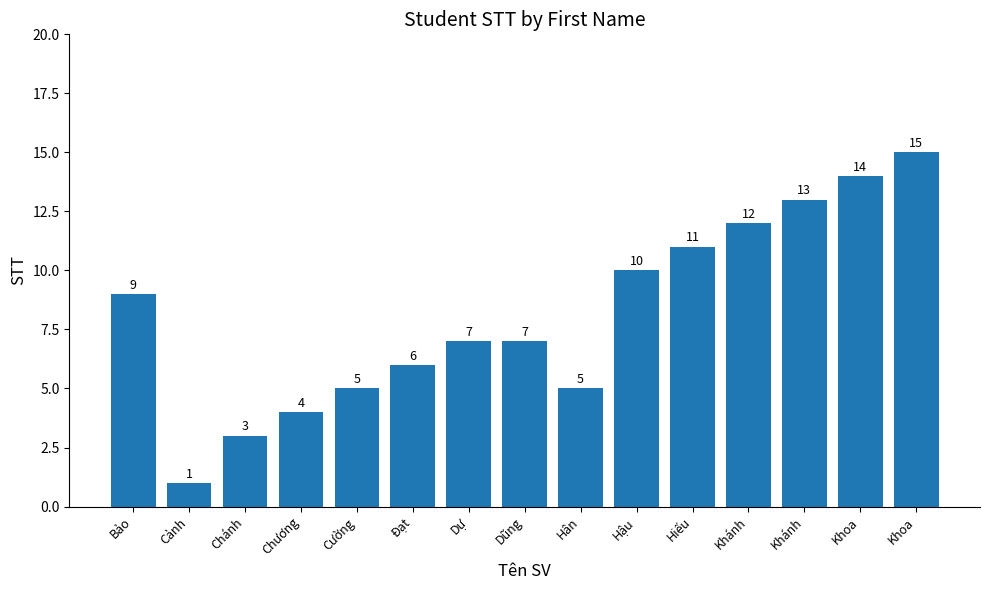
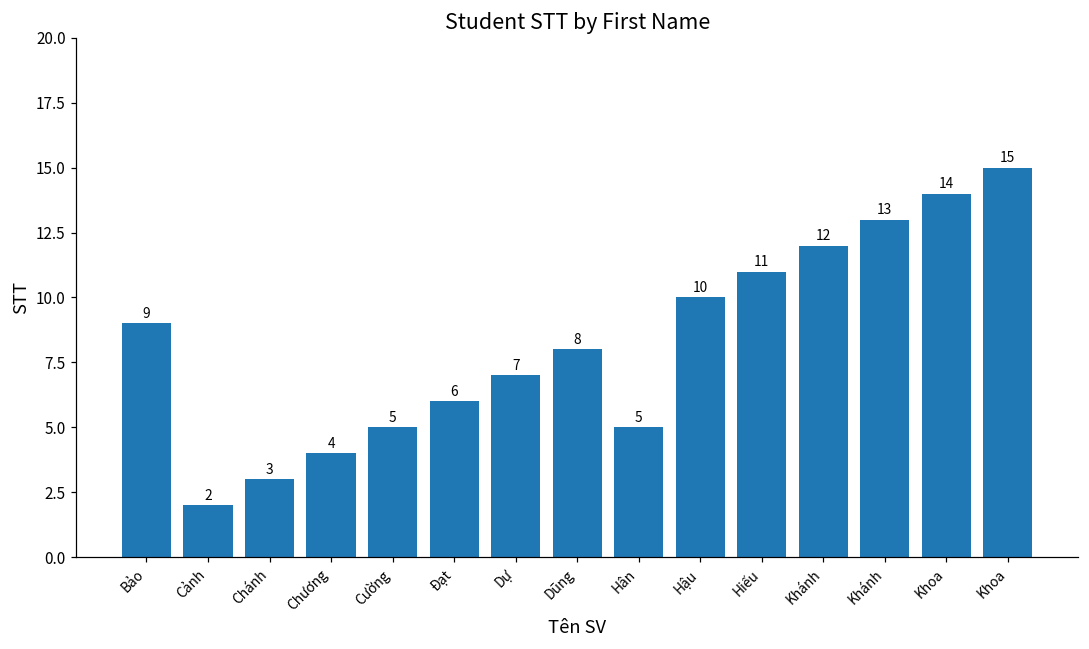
  {
    "Bảo": 9,
-   "Cảnh": 1,
+   "Cảnh": 2,
    "Chánh": 3,
    "Chương": 4,
    "Cường": 5,
    "Đạt": 6,
    "Dự": 7,
-   "Dũng": 7,
+   "Dũng": 8,
    "Hân": 5,
    "Hậu": 10,
    "Hiếu": 11
  }
